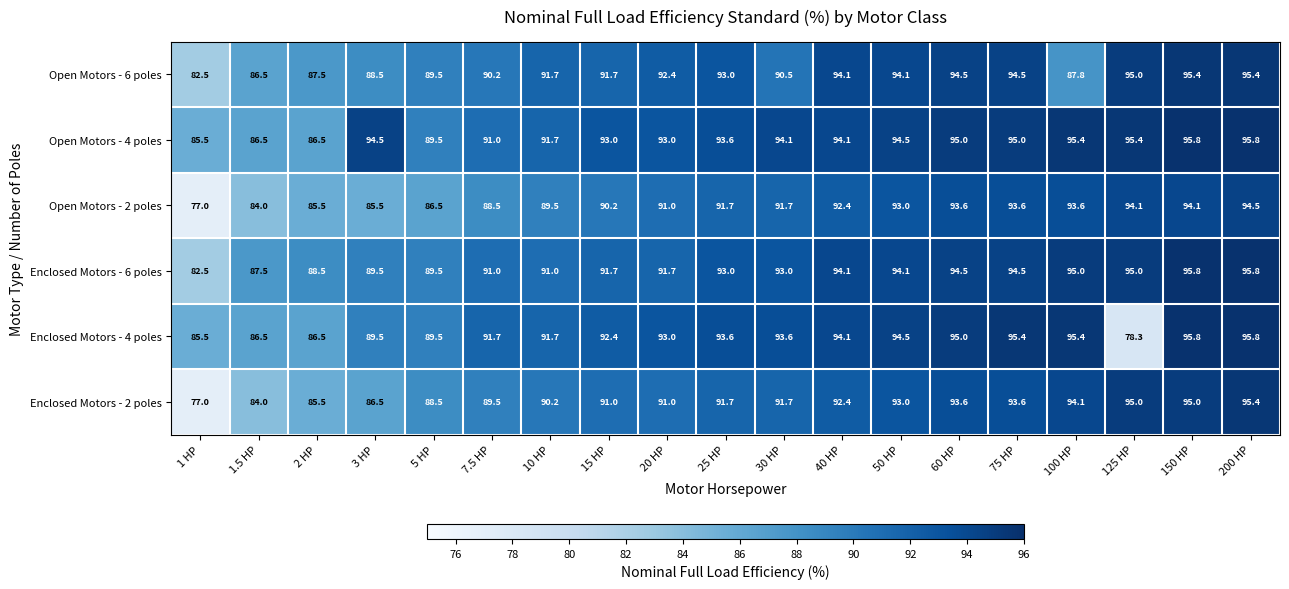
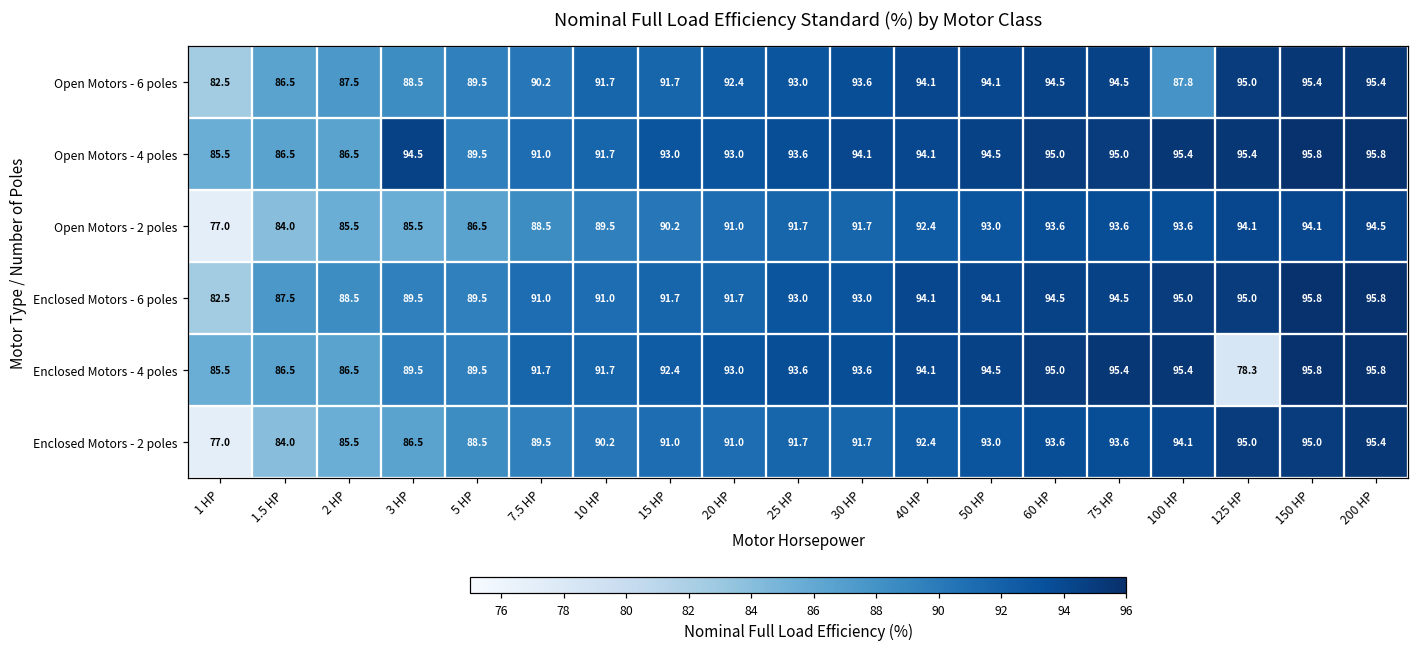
  {
    "Open Motors - 6 poles": {
      "1 HP": 82.5,
      "1.5 HP": 86.5,
      "2 HP": 87.5,
      "3 HP": 88.5,
      "5 HP": 89.5,
      "7.5 HP": 90.2,
      "10 HP": 91.7,
      "15 HP": 91.7,
      "20 HP": 92.4,
      "25 HP": 93.0,
-     "30 HP": 90.5,
+     "30 HP": 93.6,
      "40 HP": 94.1,
      "50 HP": 94.1,
      "60 HP": 94.5,
      "75 HP": 94.5,
      "100 HP": 87.8,
      "125 HP": 95.0,
      "150 HP": 95.4,
      "200 HP": 95.4
    },
    "Open Motors - 4 poles": {
      "1 HP": 85.5,
      "1.5 HP": 86.5,
      "2 HP": 86.5,
      "3 HP": 94.5,
      "5 HP": 89.5,
      "7.5 HP": 91.0,
      "10 HP": 91.7,
      "15 HP": 93.0,
      "20 HP": 93.0,
      "25 HP": 93.6,
      "30 HP": 94.1,
      "40 HP": 94.1,
      "50 HP": 94.5,
      "60 HP": 95.0,
      "75 HP": 95.0,
      "100 HP": 95.4,
      "125 HP": 95.4,
      "150 HP": 95.8,
      "200 HP": 95.8
    },
    "Open Motors - 2 poles": {
      "1 HP": 77.0,
      "1.5 HP": 84.0,
      "2 HP": 85.5,
      "3 HP": 85.5,
      "5 HP": 86.5,
      "7.5 HP": 88.5,
      "10 HP": 89.5,
      "15 HP": 90.2,
      "20 HP": 91.0,
      "25 HP": 91.7,
      "30 HP": 91.7,
      "40 HP": 92.4,
      "50 HP": 93.0,
      "60 HP": 93.6,
      "75 HP": 93.6,
      "100 HP": 93.6,
      "125 HP": 94.1,
      "150 HP": 94.1,
      "200 HP": 94.5
    },
    "Enclosed Motors - 6 poles": {
      "1 HP": 82.5,
      "1.5 HP": 87.5,
      "2 HP": 88.5,
      "3 HP": 89.5,
      "5 HP": 89.5,
      "7.5 HP": 91.0,
      "10 HP": 91.0,
      "15 HP": 91.7,
      "20 HP": 91.7,
      "25 HP": 93.0,
      "30 HP": 93.0,
      "40 HP": 94.1,
      "50 HP": 94.1,
      "60 HP": 94.5,
      "75 HP": 94.5,
      "100 HP": 95.0,
      "125 HP": 95.0,
      "150 HP": 95.8,
      "200 HP": 95.8
    },
    "Enclosed Motors - 4 poles": {
      "1 HP": 85.5,
      "1.5 HP": 86.5,
      "2 HP": 86.5,
      "3 HP": 89.5,
      "5 HP": 89.5,
      "7.5 HP": 91.7,
      "10 HP": 91.7,
      "15 HP": 92.4,
      "20 HP": 93.0,
      "25 HP": 93.6,
      "30 HP": 93.6,
      "40 HP": 94.1,
      "50 HP": 94.5,
      "60 HP": 95.0,
      "75 HP": 95.4,
      "100 HP": 95.4,
      "125 HP": 78.3,
      "150 HP": 95.8,
      "200 HP": 95.8
    },
    "Enclosed Motors - 2 poles": {
      "1 HP": 77.0,
      "1.5 HP": 84.0,
      "2 HP": 85.5,
      "3 HP": 86.5,
      "5 HP": 88.5,
      "7.5 HP": 89.5,
      "10 HP": 90.2,
      "15 HP": 91.0,
      "20 HP": 91.0,
      "25 HP": 91.7,
      "30 HP": 91.7,
      "40 HP": 92.4,
      "50 HP": 93.0,
      "60 HP": 93.6,
      "75 HP": 93.6,
      "100 HP": 94.1,
      "125 HP": 95.0,
      "150 HP": 95.0,
      "200 HP": 95.4
    }
  }
